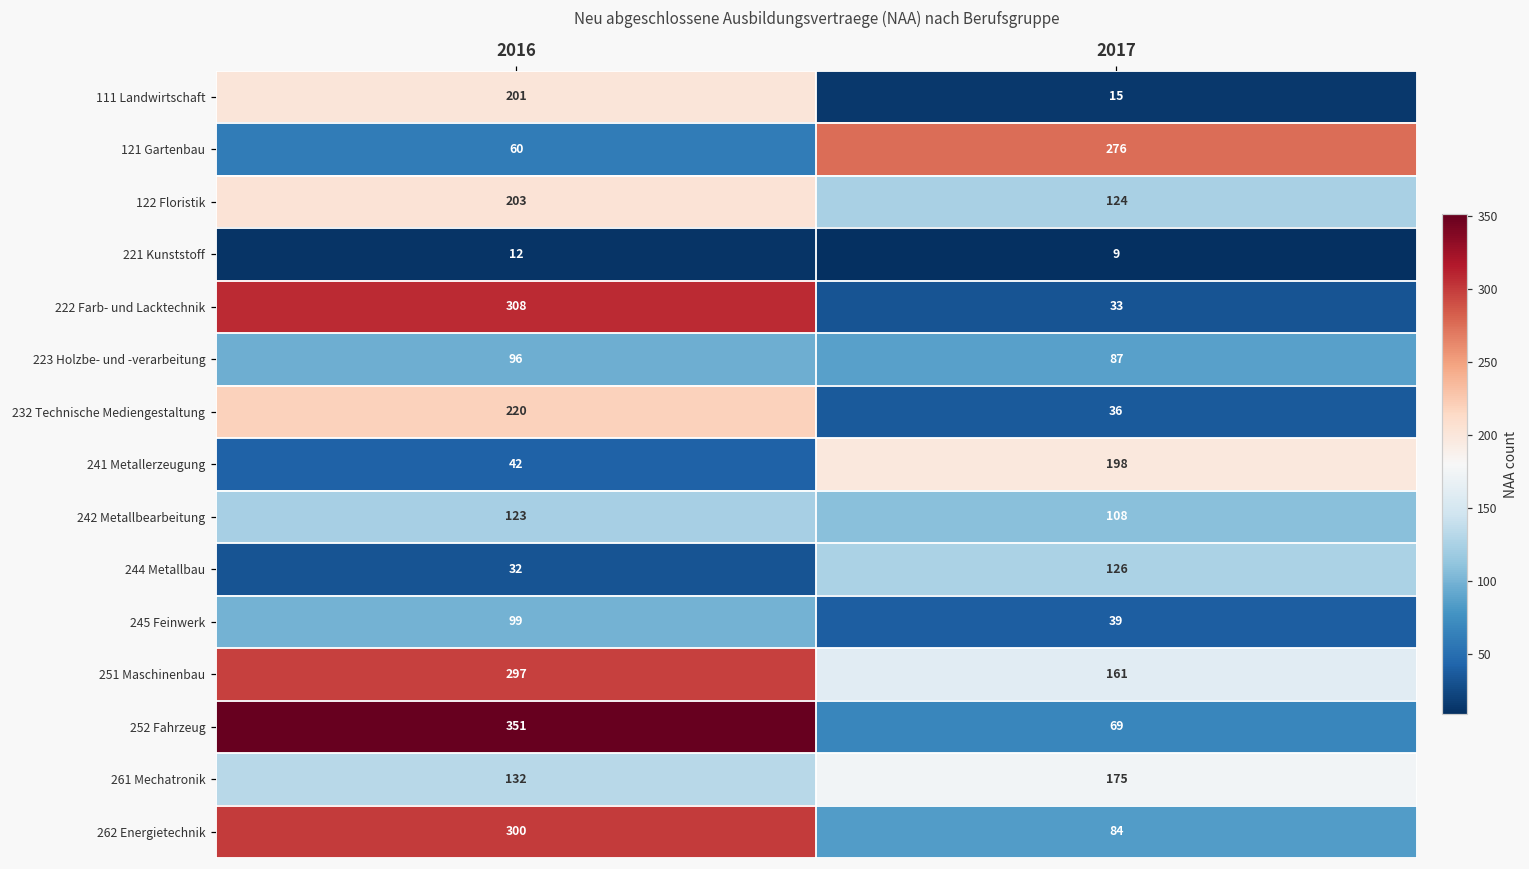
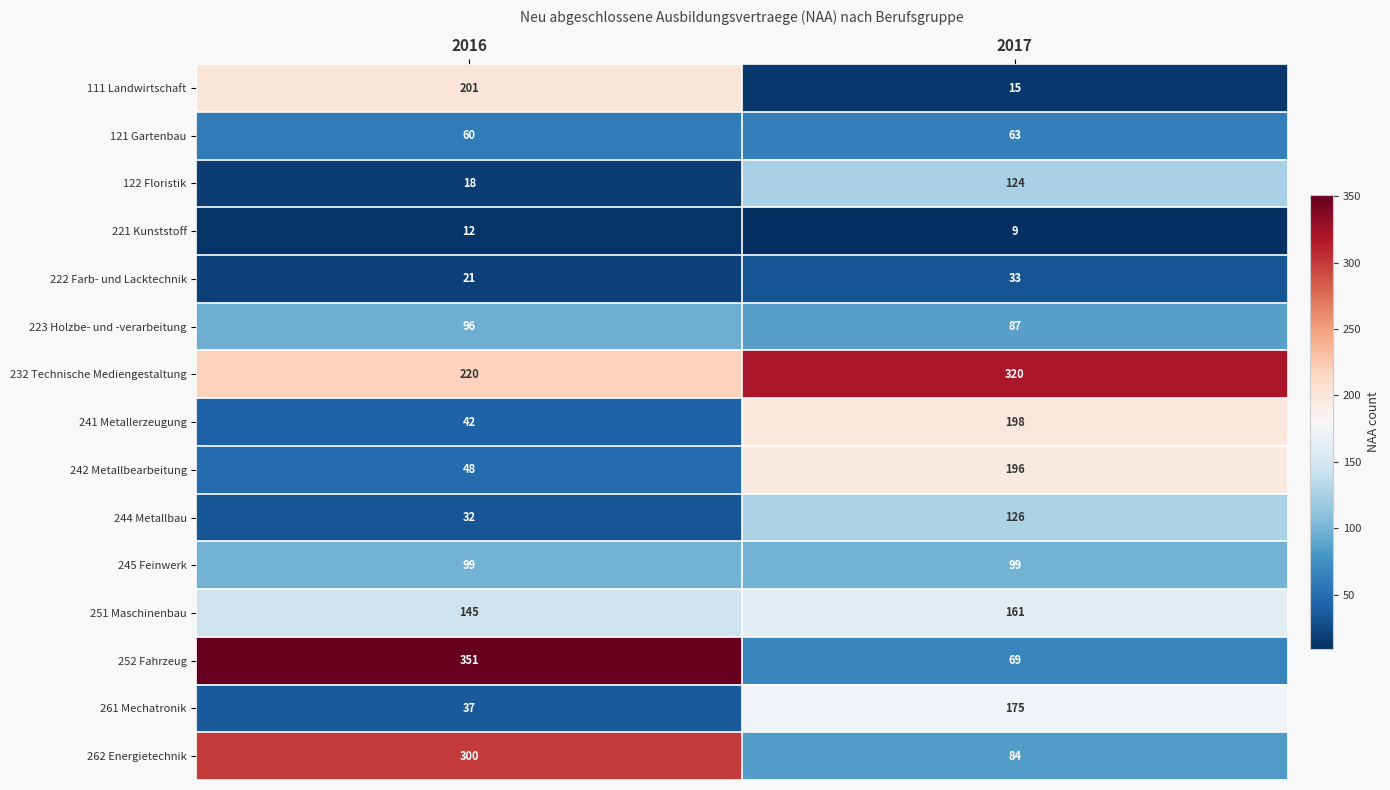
  {
    "111 Landwirtschaft": {
      "2016": 201,
      "2017": 15
    },
    "121 Gartenbau": {
      "2016": 60,
-     "2017": 276
+     "2017": 63
    },
    "122 Floristik": {
-     "2016": 203,
+     "2016": 18,
      "2017": 124
    },
    "221 Kunststoff": {
      "2016": 12,
      "2017": 9
    },
    "222 Farb- und Lacktechnik": {
-     "2016": 308,
+     "2016": 21,
      "2017": 33
    },
    "223 Holzbe- und -verarbeitung": {
      "2016": 96,
      "2017": 87
    },
    "232 Technische Mediengestaltung": {
      "2016": 220,
-     "2017": 36
+     "2017": 320
    },
    "241 Metallerzeugung": {
      "2016": 42,
      "2017": 198
    },
    "242 Metallbearbeitung": {
-     "2016": 123,
-     "2017": 108
+     "2016": 48,
+     "2017": 196
    },
    "244 Metallbau": {
      "2016": 32,
      "2017": 126
    },
    "245 Feinwerk": {
      "2016": 99,
-     "2017": 39
+     "2017": 99
    },
    "251 Maschinenbau": {
-     "2016": 297,
+     "2016": 145,
      "2017": 161
    },
    "252 Fahrzeug": {
      "2016": 351,
      "2017": 69
    },
    "261 Mechatronik": {
-     "2016": 132,
+     "2016": 37,
      "2017": 175
    },
    "262 Energietechnik": {
      "2016": 300,
      "2017": 84
    }
  }
